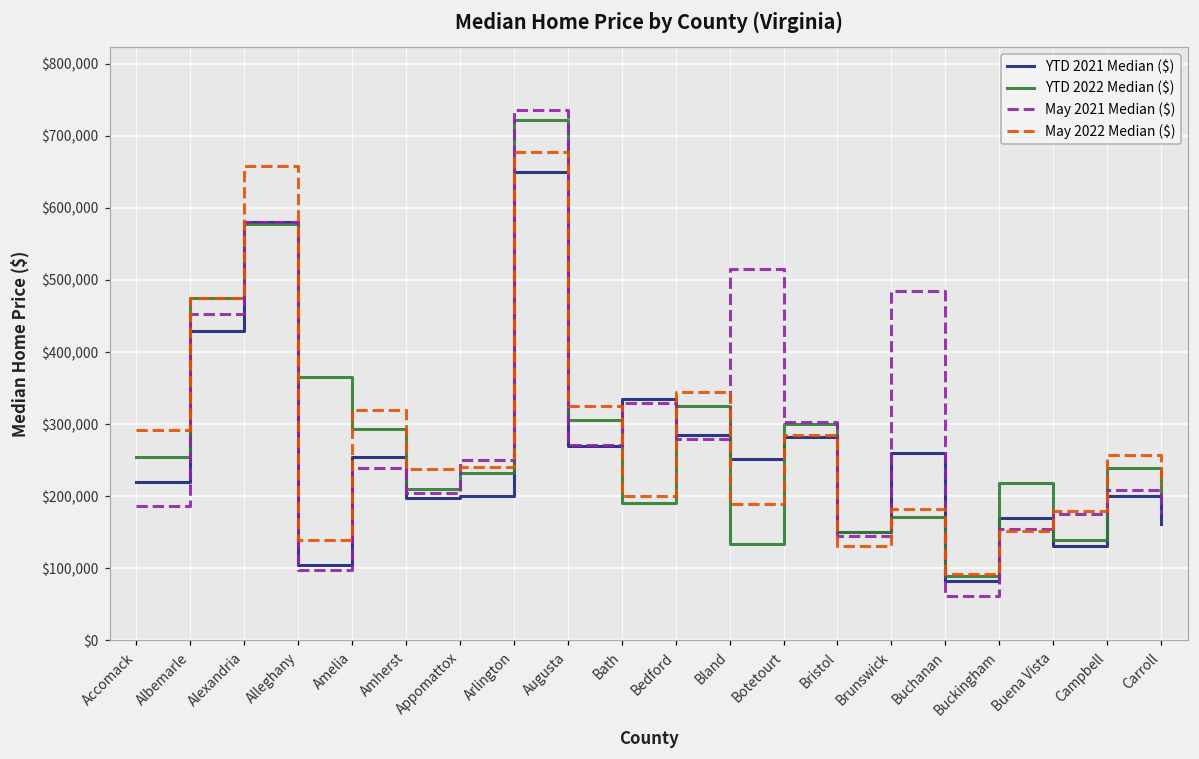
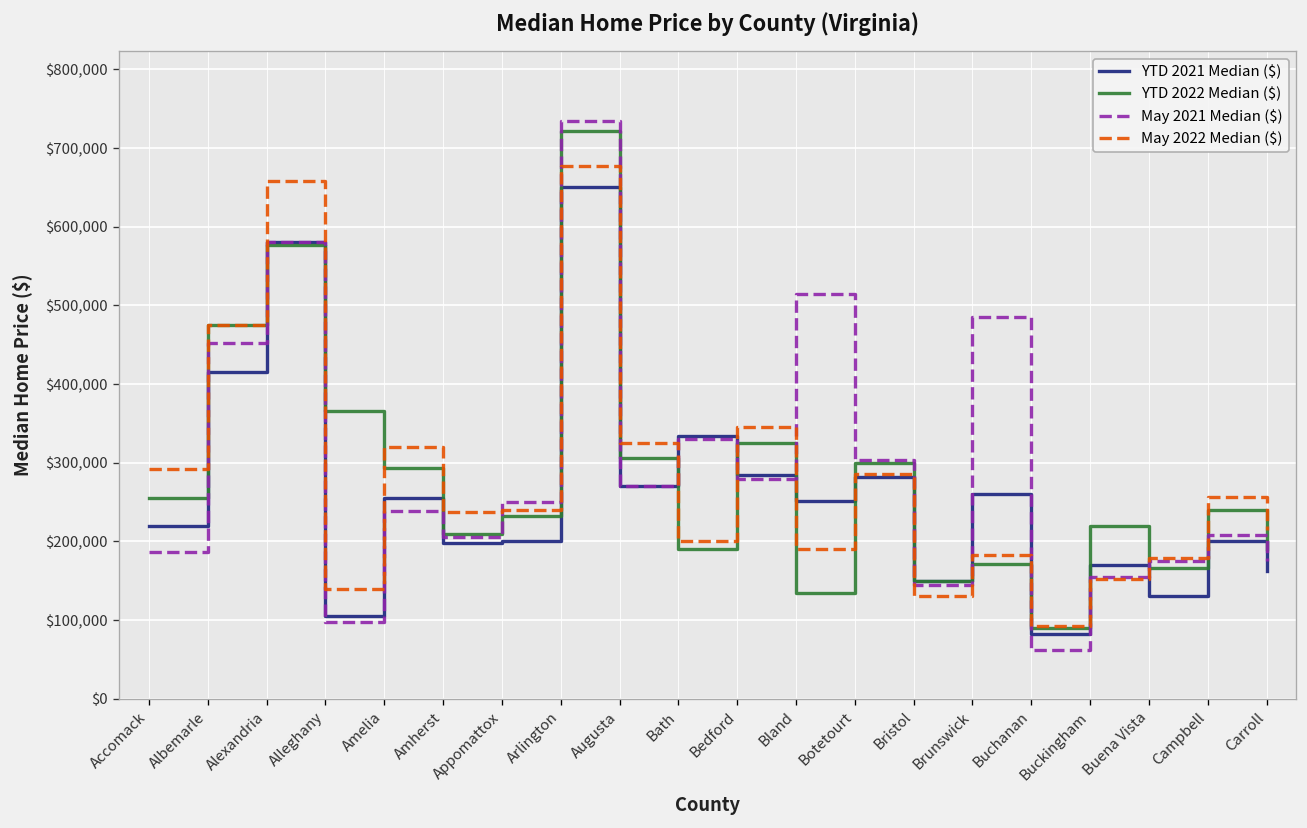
  {
    "YTD 2021 Median ($)": {
      "Accomack": "$220,000",
-     "Albemarle": "$430,000",
+     "Albemarle": "$410,000",
      "Alleghany": "$110,000",
      "Amelia": "$260,000",
      "Amherst": "$200,000",
      "Appomattox": "$200,000",
      "Arlington": "$650,000",
      "Bath": "$330,000",
      "Bedford": "$280,000",
      "Bland": "$250,000",
      "Brunswick": "$260,000",
      "Buchanan": "$80,000",
      "Buckingham": "$170,000",
      "Buena Vista": "$130,000",
      "Campbell": "$200,000",
      "Carroll": "$160,000"
    },
    "YTD 2022 Median ($)": {
      "Accomack": "$260,000",
      "Alleghany": "$370,000",
      "Amelia": "$290,000",
      "Amherst": "$210,000",
      "Appomattox": "$230,000",
      "Arlington": "$720,000",
      "Augusta": "$310,000",
      "Bath": "$190,000",
      "Bedford": "$330,000",
      "Bland": "$130,000",
      "Brunswick": "$170,000",
      "Buckingham": "$220,000",
-     "Buena Vista": "$140,000",
+     "Buena Vista": "$170,000",
      "Campbell": "$240,000",
      "Carroll": "$190,000"
    },
    "May 2021 Median ($)": {
      "Accomack": "$190,000",
      "Albemarle": "$450,000",
      "Alleghany": "$100,000",
      "Amelia": "$240,000",
      "Amherst": "$210,000",
      "Appomattox": "$250,000",
      "Arlington": "$740,000",
      "Bath": "$330,000",
      "Bedford": "$280,000",
      "Bland": "$520,000",
      "Bristol": "$150,000",
      "Brunswick": "$490,000",
      "Buchanan": "$60,000",
      "Buena Vista": "$180,000",
      "Campbell": "$210,000",
      "Carroll": "$170,000"
    },
    "May 2022 Median ($)": {
      "Accomack": "$290,000",
      "Alexandria": "$660,000",
      "Alleghany": "$140,000",
      "Amelia": "$320,000",
      "Amherst": "$240,000",
      "Appomattox": "$240,000",
      "Arlington": "$680,000",
      "Augusta": "$320,000",
      "Bath": "$200,000",
      "Bedford": "$350,000",
      "Bland": "$190,000",
      "Bristol": "$130,000",
      "Brunswick": "$180,000",
      "Buena Vista": "$180,000",
      "Campbell": "$260,000",
      "Carroll": "$220,000"
    }
  }
